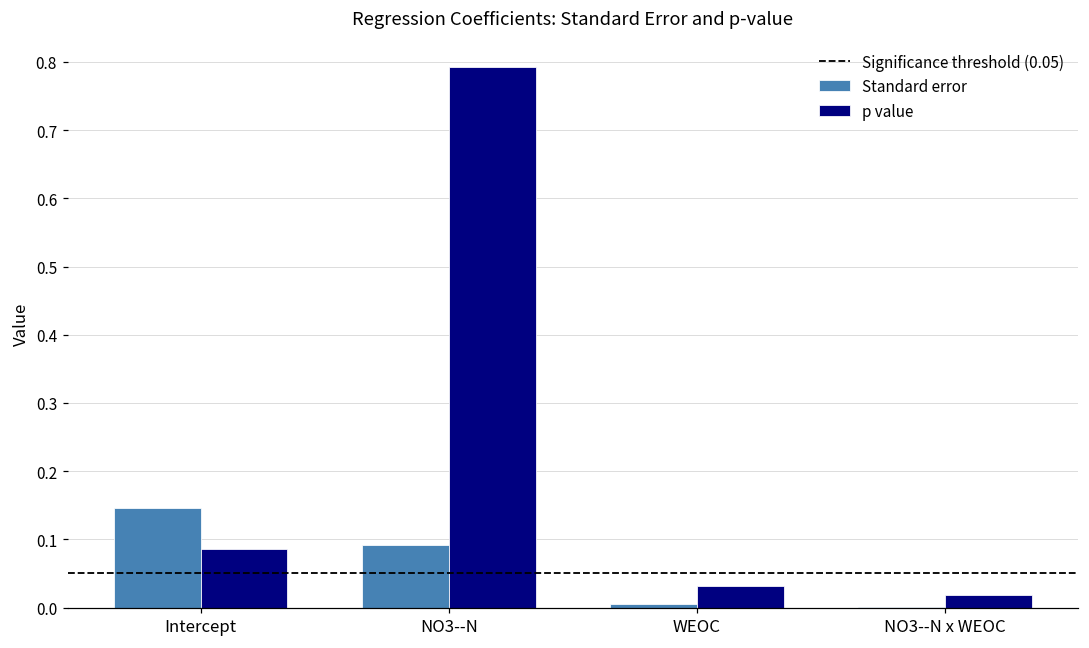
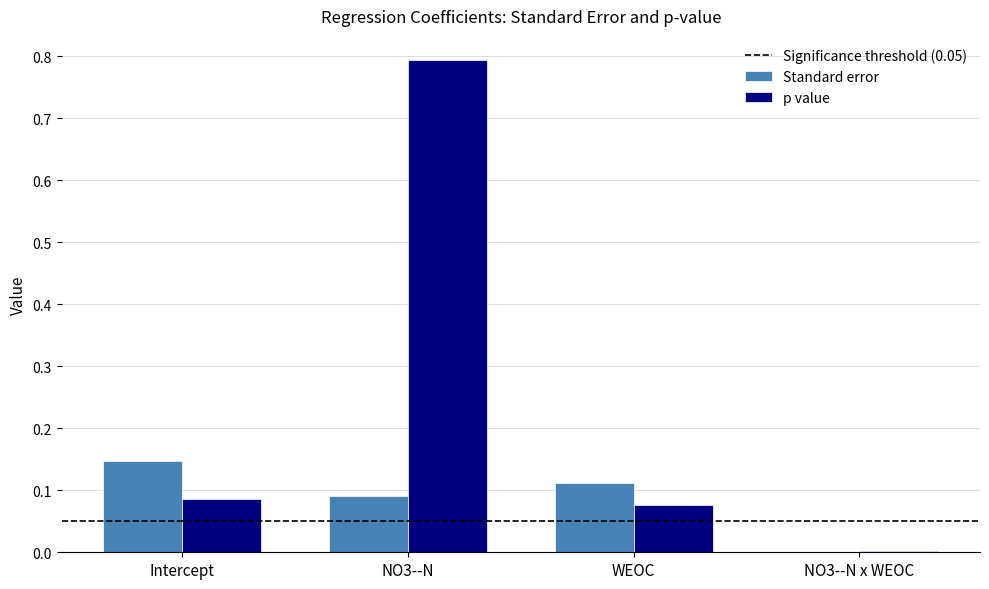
  {
    "Standard error": {
      "Intercept": 0.15,
      "NO3--N": 0.09,
-     "WEOC": 0.01
+     "WEOC": 0.11
    },
    "p value": {
      "Intercept": 0.09,
      "NO3--N": 0.79,
-     "WEOC": 0.03,
-     "NO3--N x WEOC": 0.02
+     "WEOC": 0.08,
+     "NO3--N x WEOC": 0.00
    }
  }
